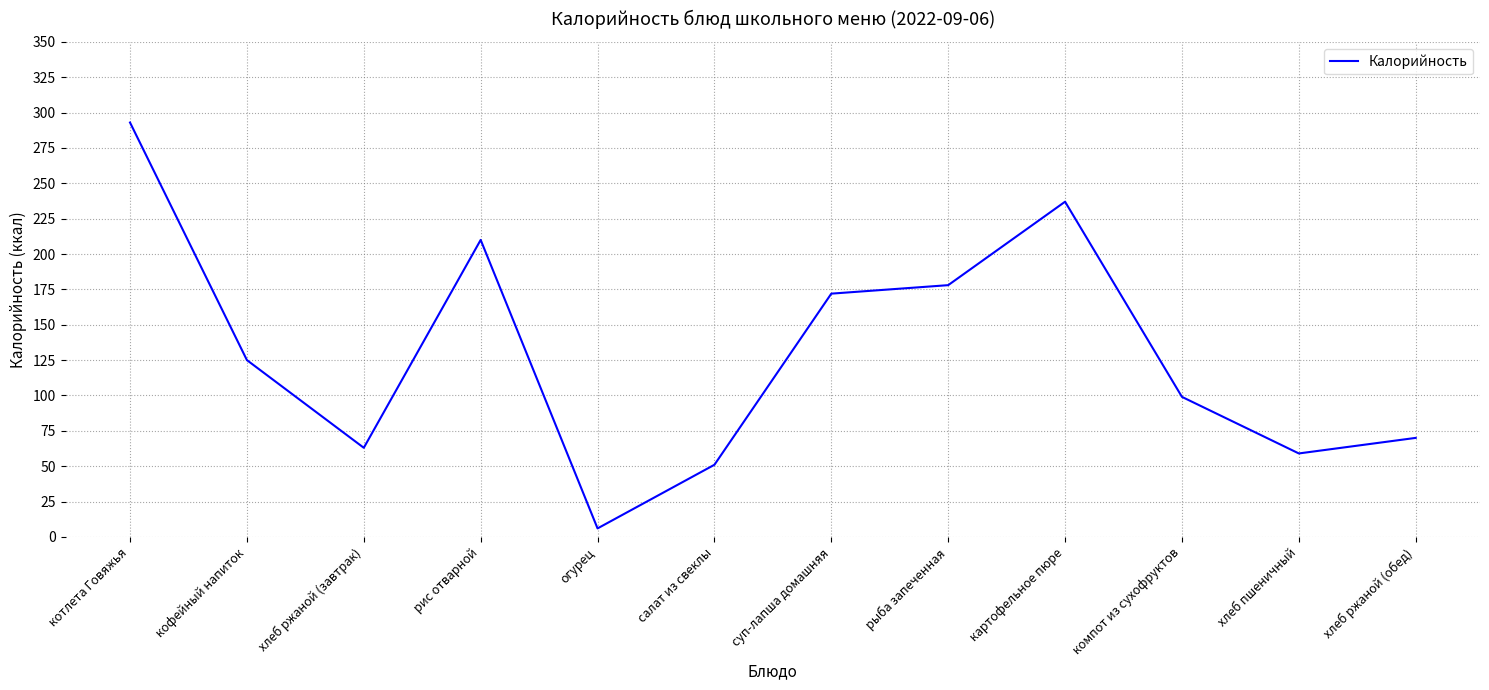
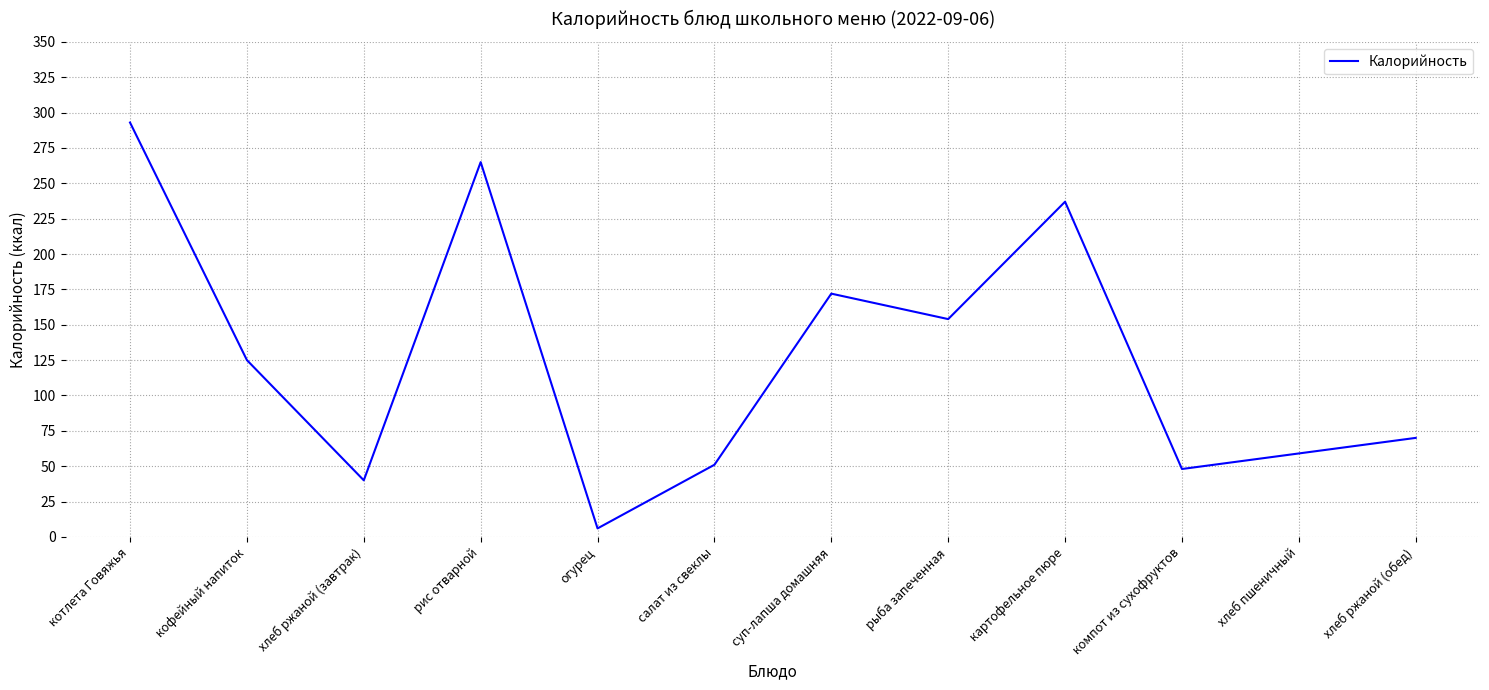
  {
    "котлета Говяжья": 293,
    "кофейный напиток": 125,
-   "хлеб ржаной (завтрак)": 63,
-   "рис отварной": 210,
+   "хлеб ржаной (завтрак)": 40,
+   "рис отварной": 265,
    "огурец": 6,
    "салат из свеклы": 51,
    "суп-лапша домашняя": 172,
-   "рыба запеченная": 178,
+   "рыба запеченная": 154,
    "картофельное пюре": 237,
-   "компот из сухофруктов": 99,
+   "компот из сухофруктов": 48,
    "хлеб пшеничный": 59,
    "хлеб ржаной (обед)": 70
  }
